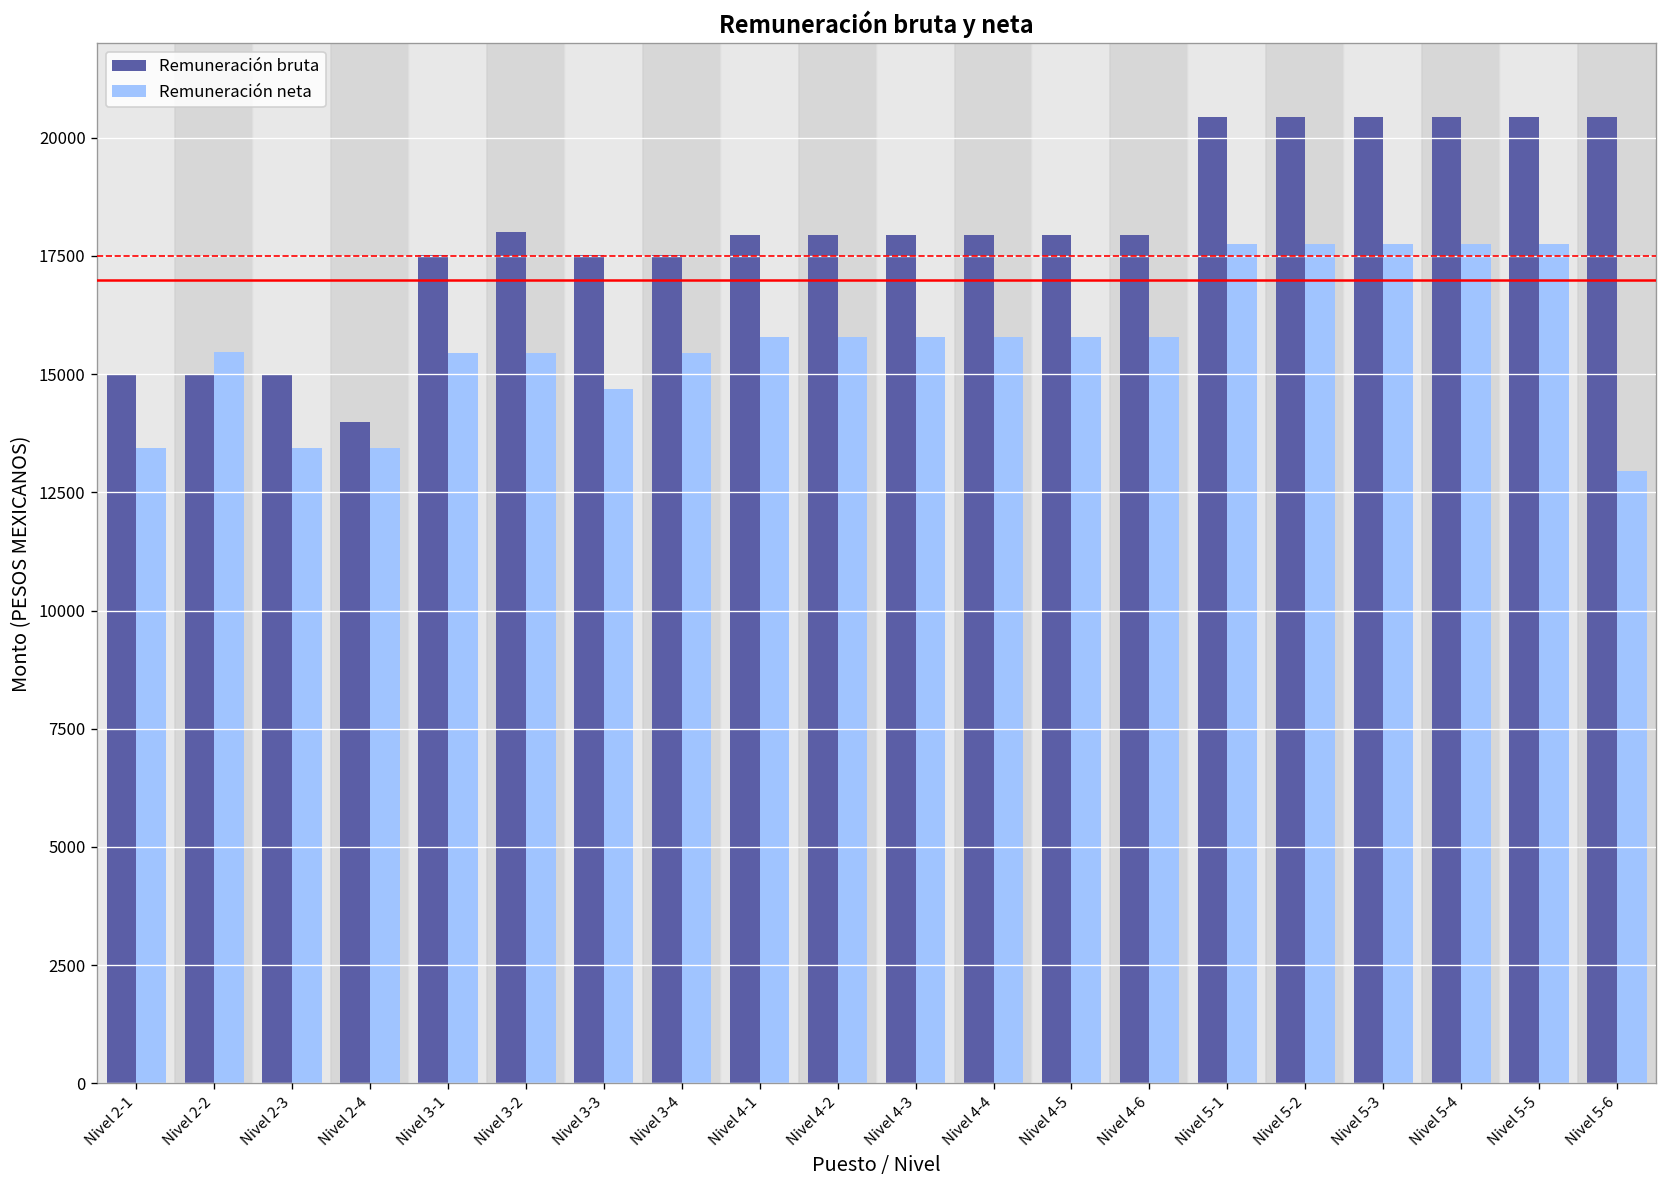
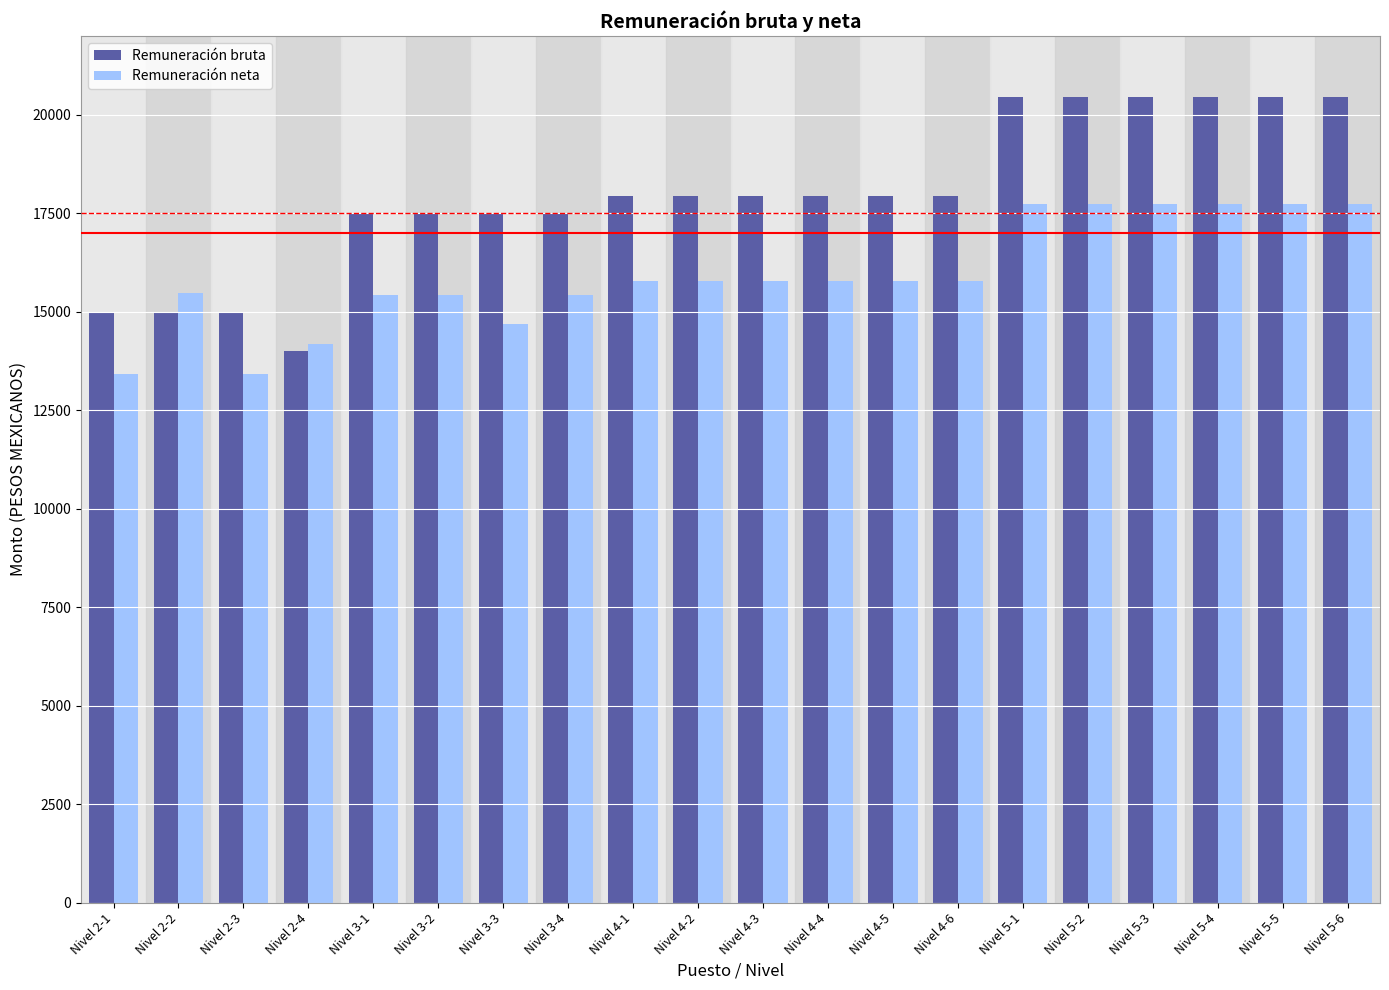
  {
    "Remuneración bruta": {
      "Nivel 2-1": 15000,
      "Nivel 2-2": 15000,
      "Nivel 2-3": 15000,
      "Nivel 2-4": 14000,
      "Nivel 3-1": 17500,
-     "Nivel 3-2": 18000,
+     "Nivel 3-2": 17500,
      "Nivel 3-3": 17500,
      "Nivel 3-4": 17500,
      "Nivel 4-1": 17900,
      "Nivel 4-2": 17900,
      "Nivel 4-3": 17900,
      "Nivel 4-4": 17900,
      "Nivel 4-5": 17900,
      "Nivel 4-6": 17900,
      "Nivel 5-1": 20400,
      "Nivel 5-2": 20400,
      "Nivel 5-3": 20400,
      "Nivel 5-4": 20400,
      "Nivel 5-5": 20400,
      "Nivel 5-6": 20400
    },
    "Remuneración neta": {
      "Nivel 2-1": 13400,
      "Nivel 2-2": 15500,
      "Nivel 2-3": 13400,
-     "Nivel 2-4": 13400,
+     "Nivel 2-4": 14200,
      "Nivel 3-1": 15400,
      "Nivel 3-2": 15400,
      "Nivel 3-3": 14700,
      "Nivel 3-4": 15400,
      "Nivel 4-1": 15800,
      "Nivel 4-2": 15800,
      "Nivel 4-3": 15800,
      "Nivel 4-4": 15800,
      "Nivel 4-5": 15800,
      "Nivel 4-6": 15800,
      "Nivel 5-1": 17700,
      "Nivel 5-2": 17700,
      "Nivel 5-3": 17700,
      "Nivel 5-4": 17700,
      "Nivel 5-5": 17700,
-     "Nivel 5-6": 13000
+     "Nivel 5-6": 17700
    }
  }
